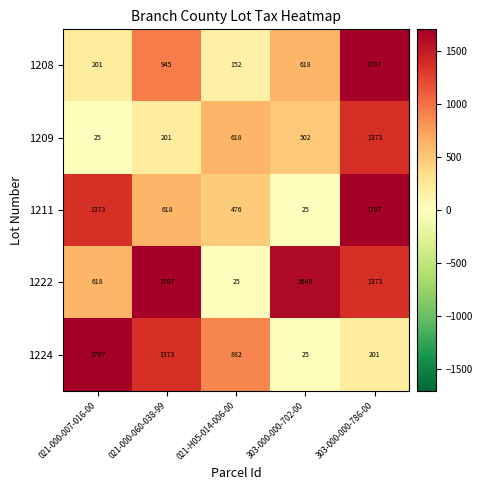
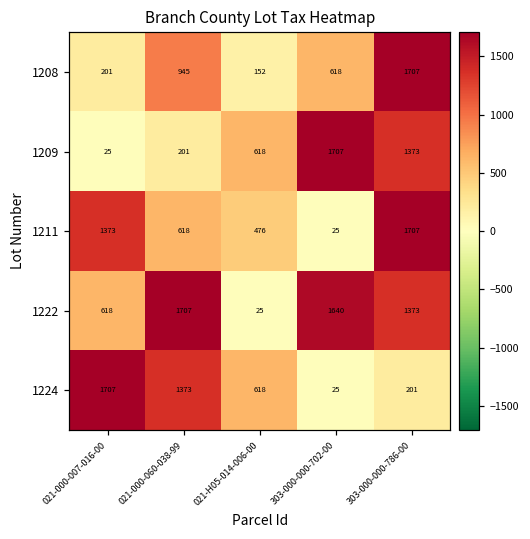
  {
    "1208": {
      "021-000-007-016-00": 201,
      "021-000-060-038-99": 945,
      "021-H05-014-006-00": 152,
      "303-000-000-702-00": 618,
      "303-000-000-786-00": 1707
    },
    "1209": {
      "021-000-007-016-00": 25,
      "021-000-060-038-99": 201,
      "021-H05-014-006-00": 618,
-     "303-000-000-702-00": 502,
+     "303-000-000-702-00": 1707,
      "303-000-000-786-00": 1373
    },
    "1211": {
      "021-000-007-016-00": 1373,
      "021-000-060-038-99": 618,
      "021-H05-014-006-00": 476,
      "303-000-000-702-00": 25,
      "303-000-000-786-00": 1707
    },
    "1222": {
      "021-000-007-016-00": 618,
      "021-000-060-038-99": 1707,
      "021-H05-014-006-00": 25,
      "303-000-000-702-00": 1640,
      "303-000-000-786-00": 1373
    },
    "1224": {
      "021-000-007-016-00": 1707,
      "021-000-060-038-99": 1373,
-     "021-H05-014-006-00": 882,
+     "021-H05-014-006-00": 618,
      "303-000-000-702-00": 25,
      "303-000-000-786-00": 201
    }
  }
